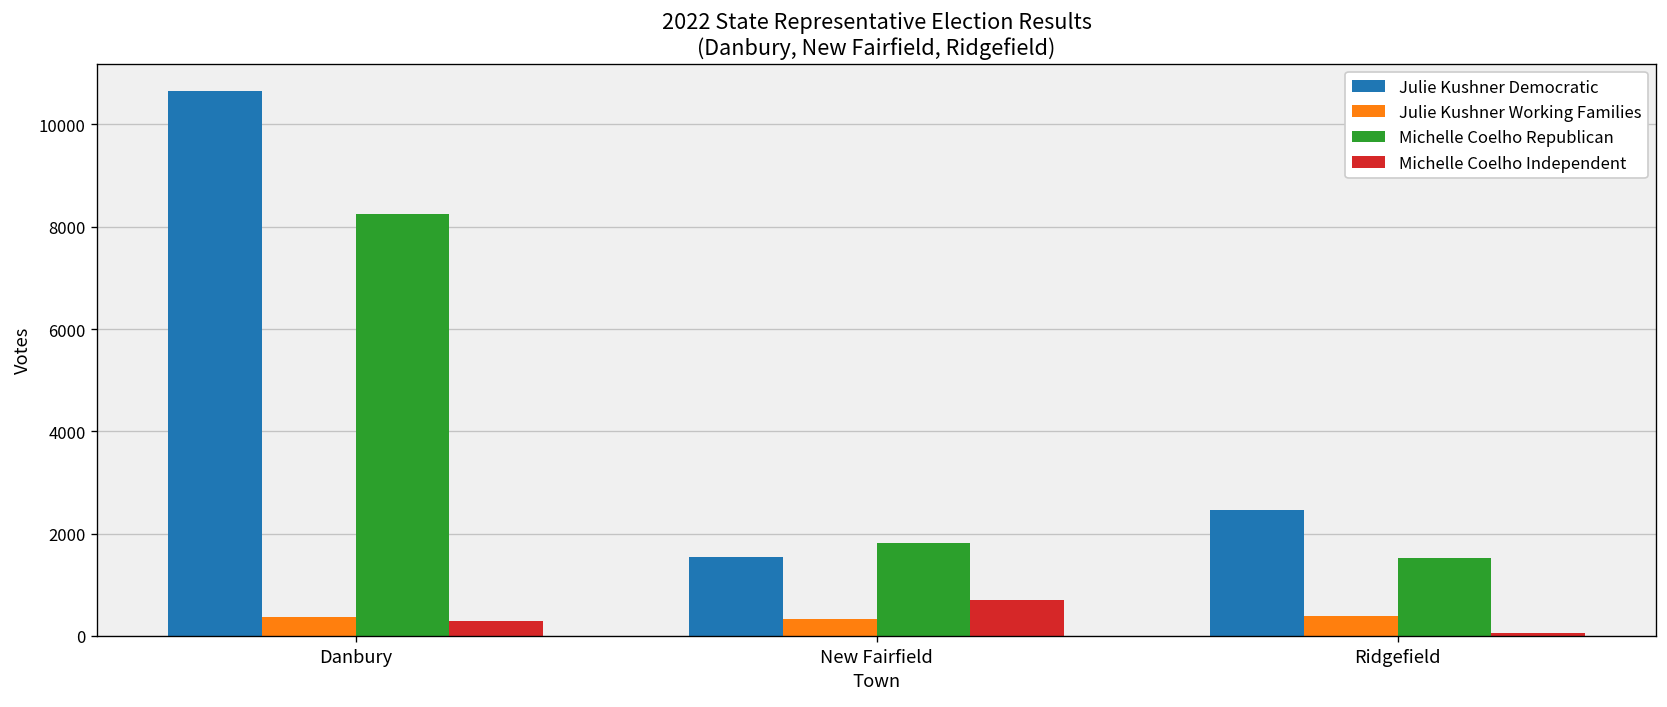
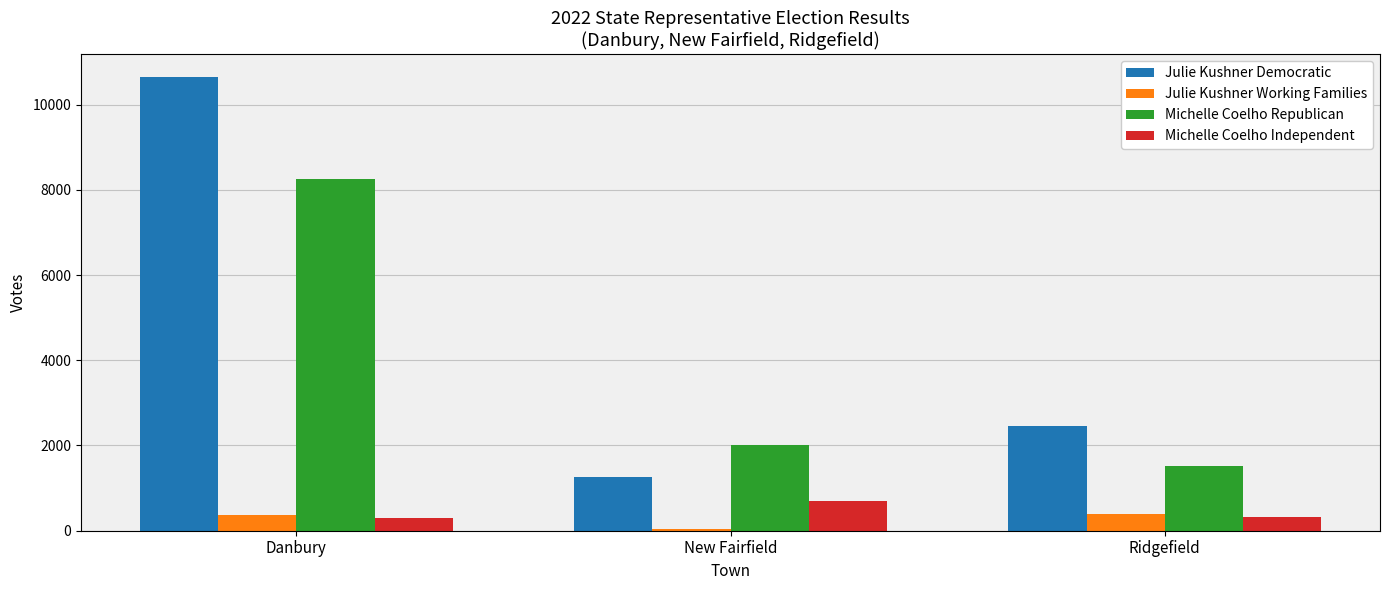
  {
    "Julie Kushner Democratic": {
      "Danbury": 10700,
-     "New Fairfield": 1500,
+     "New Fairfield": 1300,
      "Ridgefield": 2500
    },
    "Julie Kushner Working Families": {
      "Danbury": 400,
-     "New Fairfield": 300,
+     "New Fairfield": 100,
      "Ridgefield": 400
    },
    "Michelle Coelho Republican": {
      "Danbury": 8300,
-     "New Fairfield": 1800,
+     "New Fairfield": 2000,
      "Ridgefield": 1500
    },
    "Michelle Coelho Independent": {
      "Danbury": 300,
      "New Fairfield": 700,
-     "Ridgefield": 100
+     "Ridgefield": 300
    }
  }
